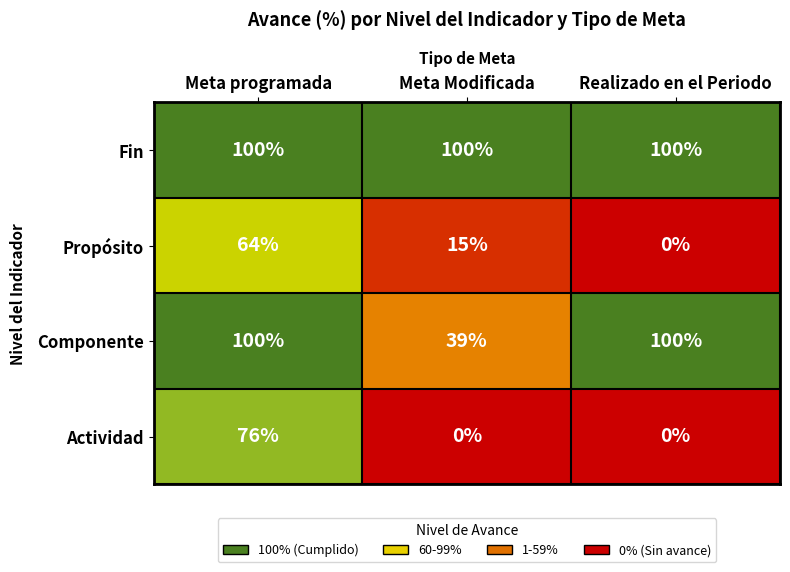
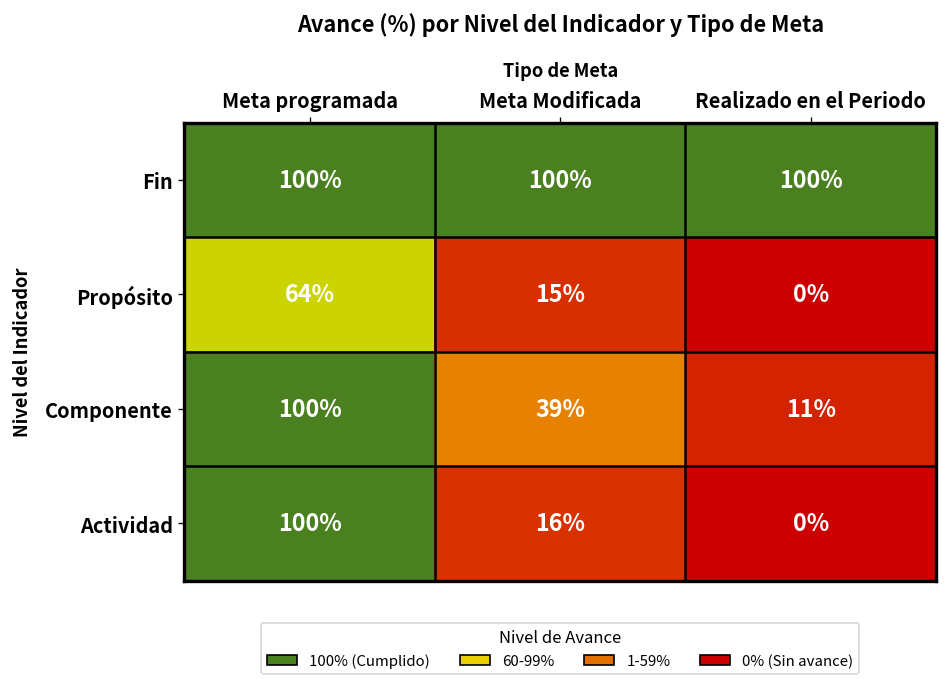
  {
    "Fin": {
      "Meta programada": "100%",
      "Meta Modificada": "100%",
      "Realizado en el Periodo": "100%"
    },
    "Propósito": {
      "Meta programada": "64%",
      "Meta Modificada": "15%",
      "Realizado en el Periodo": "0%"
    },
    "Componente": {
      "Meta programada": "100%",
      "Meta Modificada": "39%",
-     "Realizado en el Periodo": "100%"
+     "Realizado en el Periodo": "11%"
    },
    "Actividad": {
-     "Meta programada": "76%",
-     "Meta Modificada": "0%",
+     "Meta programada": "100%",
+     "Meta Modificada": "16%",
      "Realizado en el Periodo": "0%"
    }
  }
